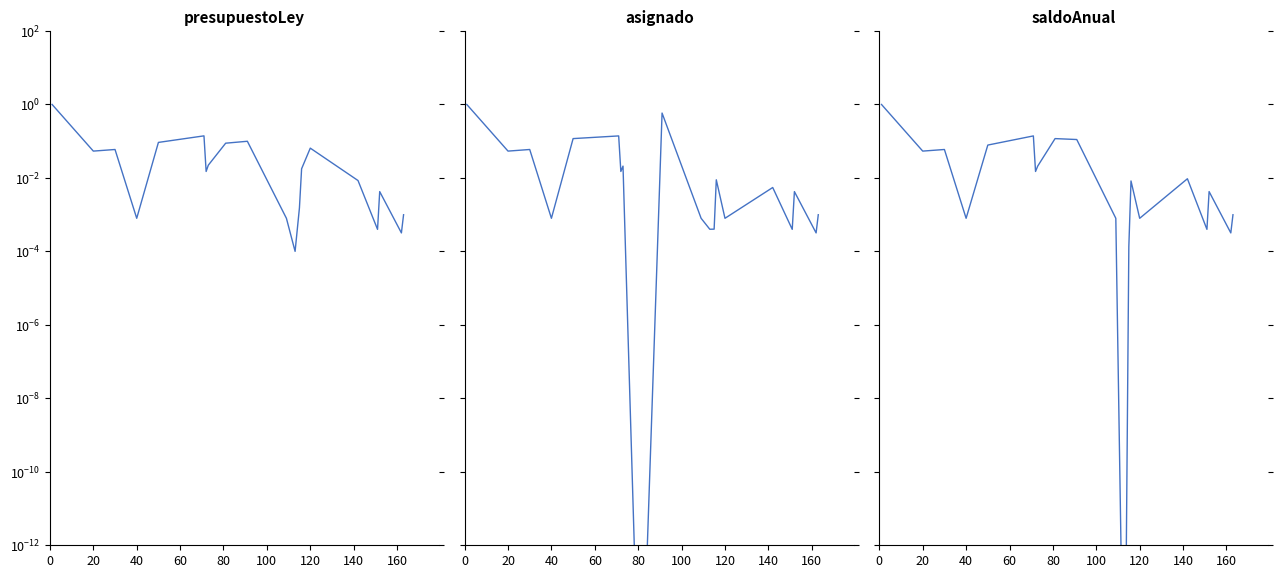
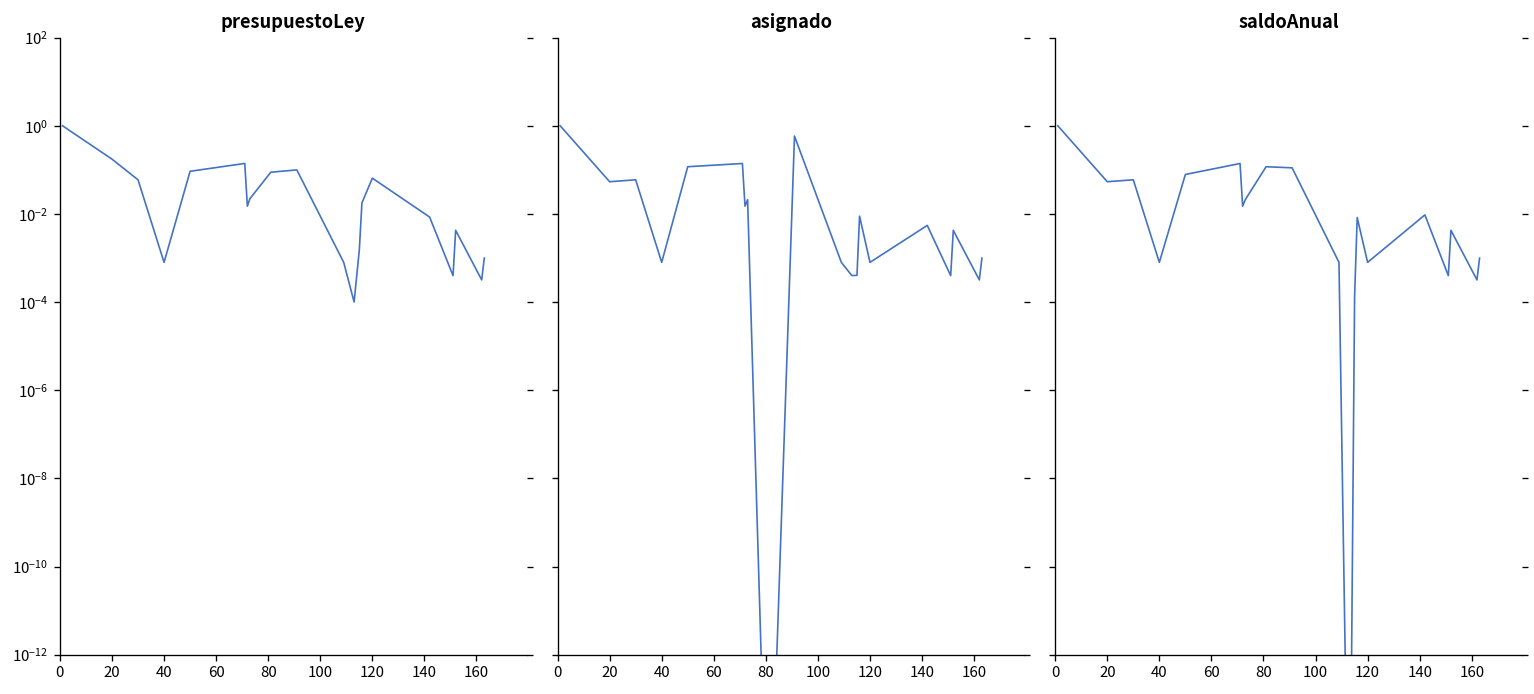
  {
    "presupuestoLey": {
-     "20": 0.05,
+     "20": 0.2,
      "40": 0.0008,
      "120": 0.06
    }
  }
